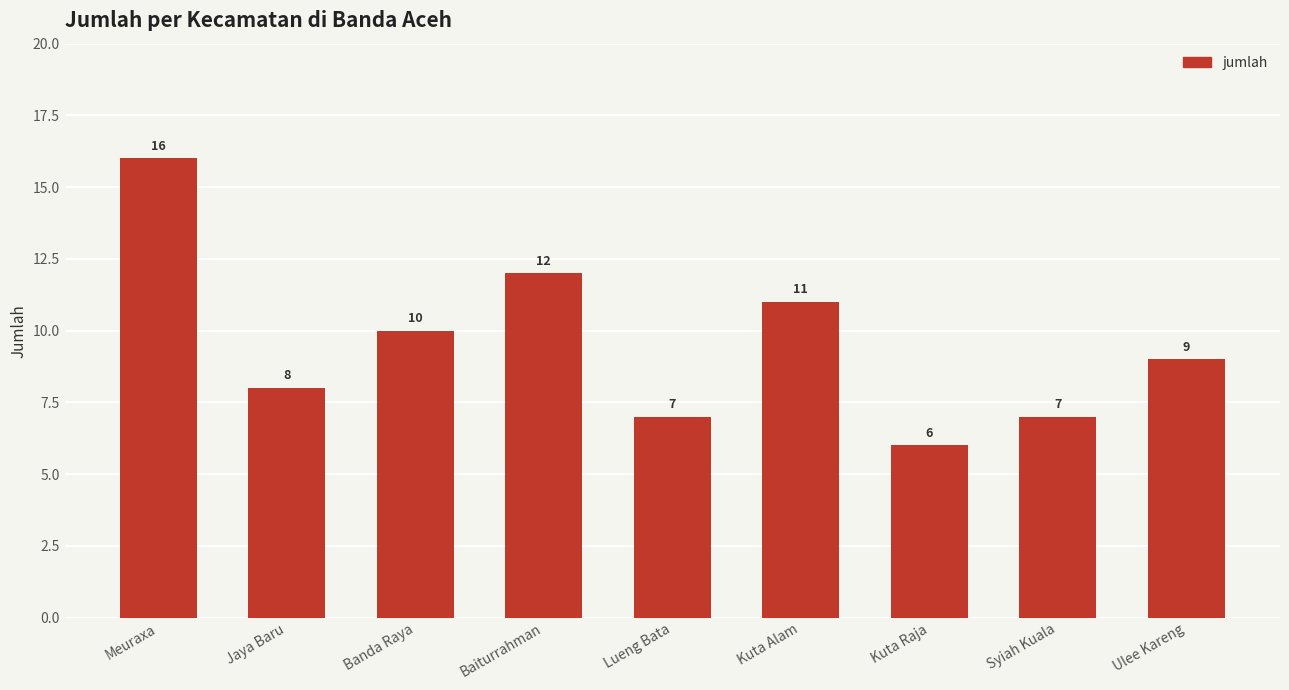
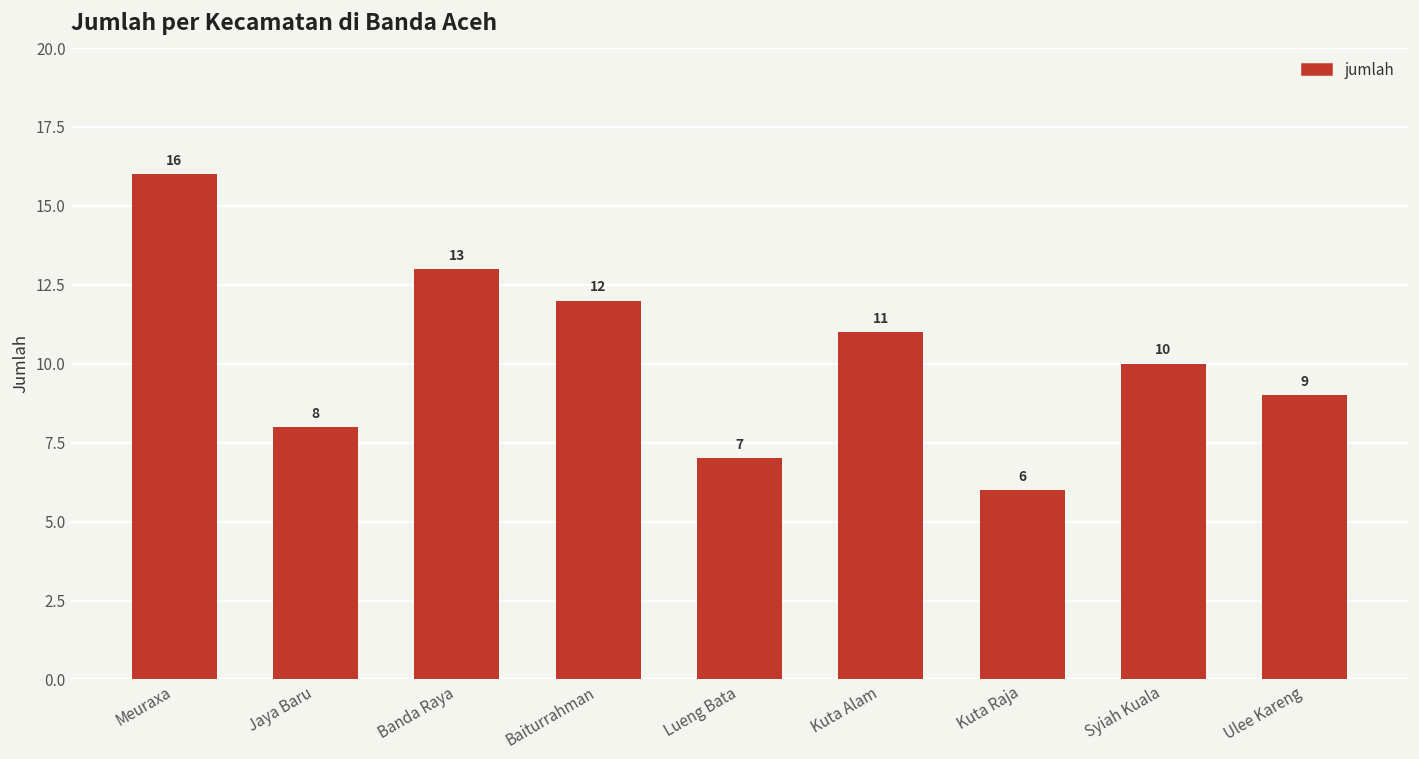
  {
    "Meuraxa": 16,
    "Jaya Baru": 8,
-   "Banda Raya": 10,
+   "Banda Raya": 13,
    "Baiturrahman": 12,
    "Lueng Bata": 7,
    "Kuta Alam": 11,
    "Kuta Raja": 6,
-   "Syiah Kuala": 7,
+   "Syiah Kuala": 10,
    "Ulee Kareng": 9
  }
